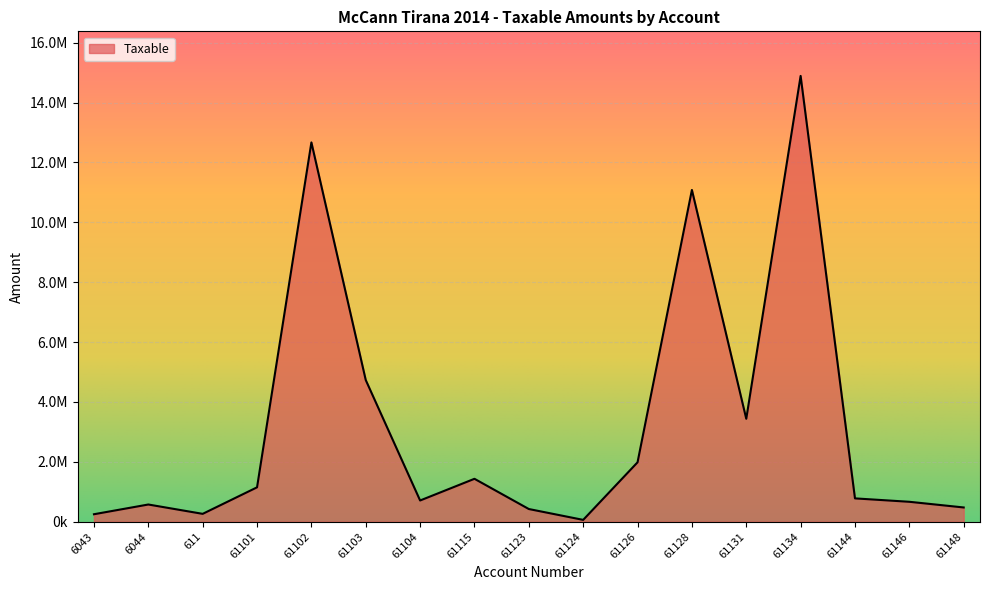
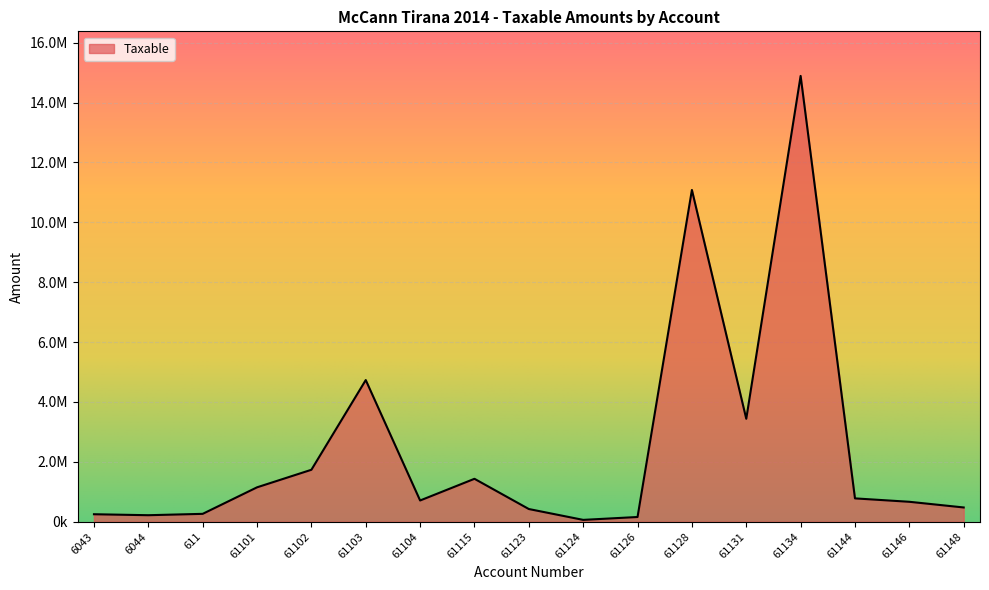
  {
    "6043": 300000,
-   "6044": 600000,
+   "6044": 200000,
    "611": 300000,
    "61101": 1100000,
-   "61102": 12700000,
+   "61102": 1700000,
    "61103": 4700000,
    "61104": 700000,
    "61115": 1400000,
    "61123": 400000,
    "61124": 100000,
-   "61126": 2000000,
+   "61126": 200000,
    "61128": 11100000,
    "61131": 3400000,
    "61134": 14900000,
    "61144": 800000,
    "61146": 700000,
    "61148": 500000
  }
